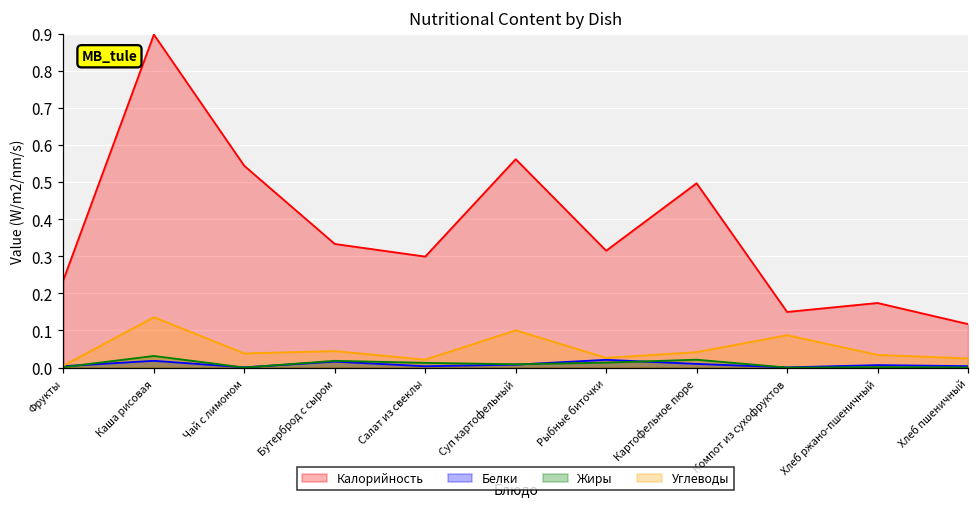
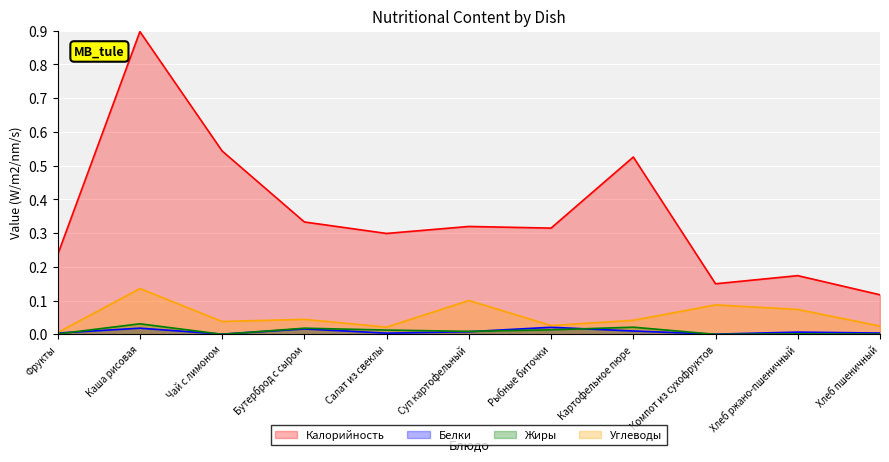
  {
    "Калорийность": {
      "Фрукты": 0.24,
      "Каша рисовая": 0.90,
      "Чай с лимоном": 0.54,
      "Бутерброд с сыром": 0.33,
      "Салат из свеклы": 0.30,
-     "Суп картофельный": 0.56,
+     "Суп картофельный": 0.32,
      "Рыбные биточки": 0.31,
-     "Картофельное пюре": 0.50,
+     "Картофельное пюре": 0.53,
      "Компот из сухофруктов": 0.15,
      "Хлеб ржано-пшеничный": 0.17,
      "Хлеб пшеничный": 0.12
    },
    "Белки": {
      "Каша рисовая": 0.02,
      "Салат из свеклы": 0.00,
      "Картофельное пюре": 0.01
    },
    "Жиры": {
      "Каша рисовая": 0.03,
      "Салат из свеклы": 0.01,
      "Рыбные биточки": 0.01,
      "Картофельное пюре": 0.02
    },
    "Углеводы": {
      "Каша рисовая": 0.14,
      "Чай с лимоном": 0.04,
      "Бутерброд с сыром": 0.04,
      "Салат из свеклы": 0.02,
      "Суп картофельный": 0.10,
      "Картофельное пюре": 0.04,
      "Компот из сухофруктов": 0.09,
-     "Хлеб ржано-пшеничный": 0.03,
+     "Хлеб ржано-пшеничный": 0.07,
      "Хлеб пшеничный": 0.02
    }
  }
